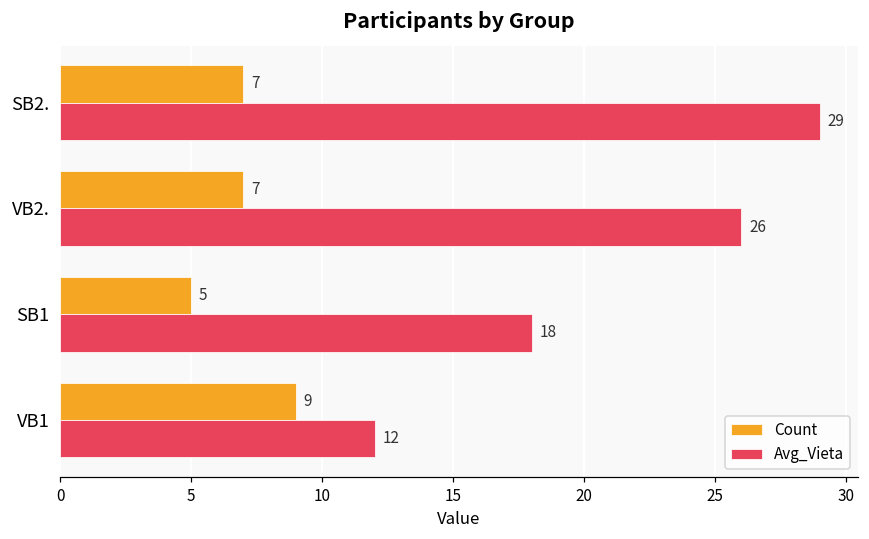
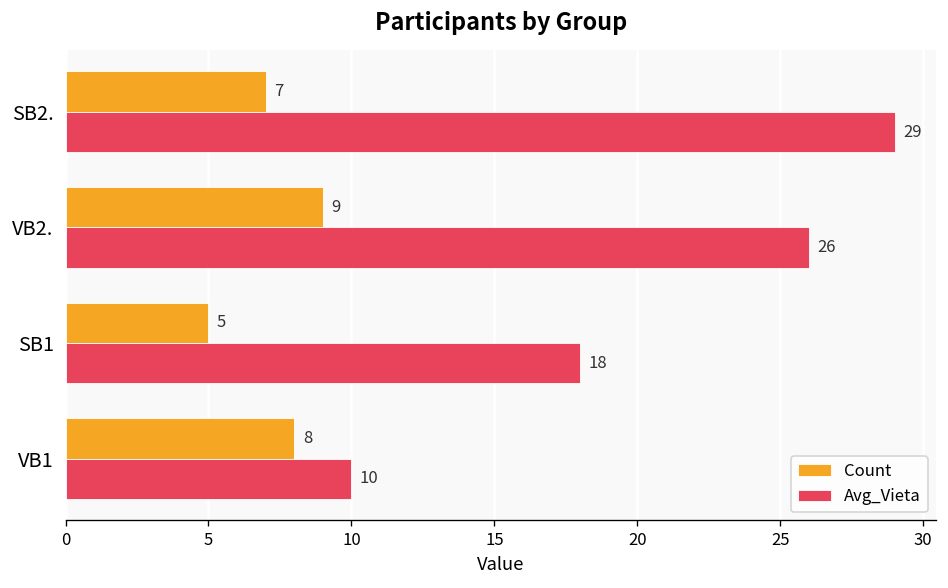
  {
    "Count": {
      "SB2.": 7,
-     "VB2.": 7,
+     "VB2.": 9,
      "SB1": 5,
-     "VB1": 9
+     "VB1": 8
    },
    "Avg_Vieta": {
      "SB2.": 29,
      "VB2.": 26,
      "SB1": 18,
-     "VB1": 12
+     "VB1": 10
    }
  }
